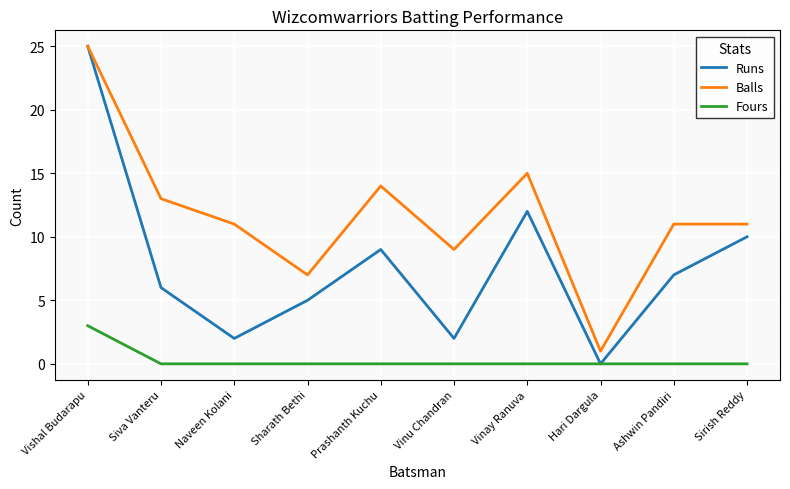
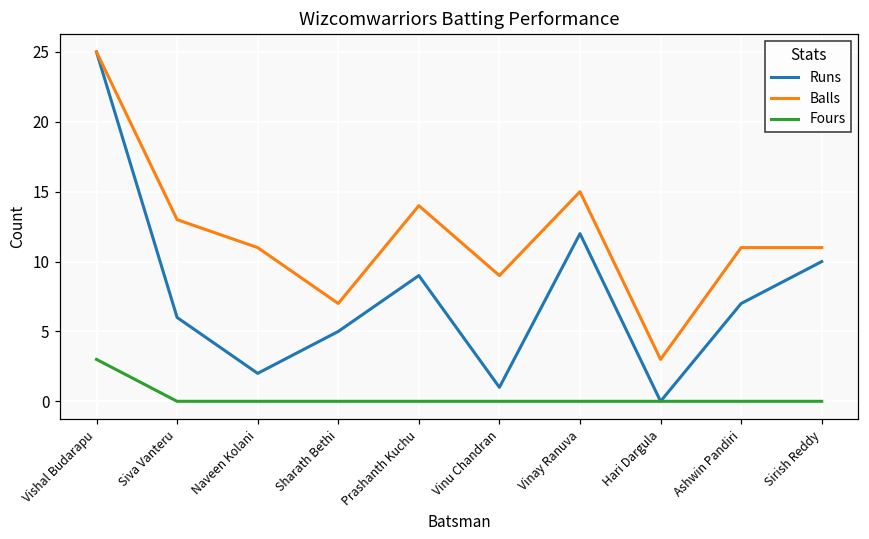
  {
    "Runs": {
      "Siva Vanteru": 6,
      "Naveen Kolani": 2,
      "Sharath Bethi": 5,
      "Prashanth Kuchu": 9,
-     "Vinu Chandran": 2,
+     "Vinu Chandran": 1,
      "Vinay Ranuva": 12,
      "Ashwin Pandiri": 7,
      "Sirish Reddy": 10
    },
    "Balls": {
      "Siva Vanteru": 13,
      "Naveen Kolani": 11,
      "Sharath Bethi": 7,
      "Prashanth Kuchu": 14,
      "Vinu Chandran": 9,
      "Vinay Ranuva": 15,
-     "Hari Dargula": 1,
+     "Hari Dargula": 3,
      "Ashwin Pandiri": 11,
      "Sirish Reddy": 11
    },
    "Fours": {
      "Vishal Budarapu": 3,
      "Siva Vanteru": 0,
      "Naveen Kolani": 0,
      "Sharath Bethi": 0,
      "Prashanth Kuchu": 0,
      "Vinu Chandran": 0,
      "Vinay Ranuva": 0,
      "Ashwin Pandiri": 0,
      "Sirish Reddy": 0
    }
  }
